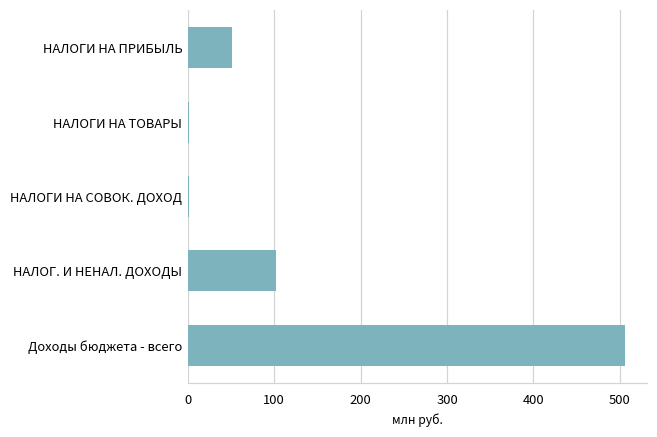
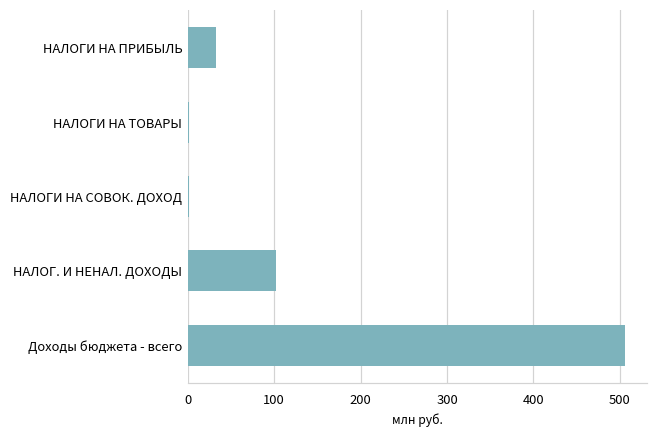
  {
-   "НАЛОГИ НА ПРИБЫЛЬ": 50,
+   "НАЛОГИ НА ПРИБЫЛЬ": 30,
    "НАЛОГ. И НЕНАЛ. ДОХОДЫ": 100,
    "Доходы бюджета - всего": 510
  }
